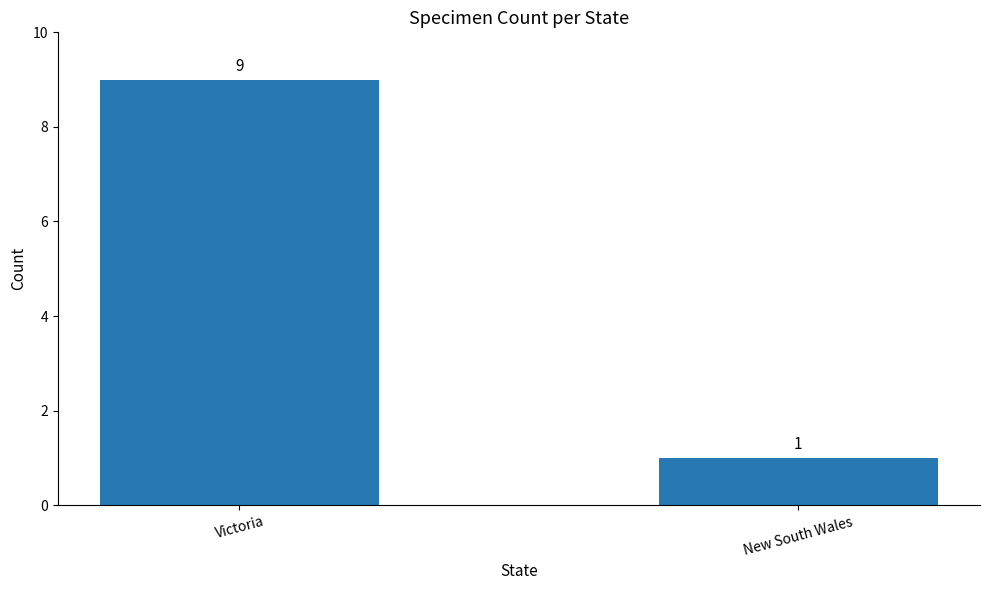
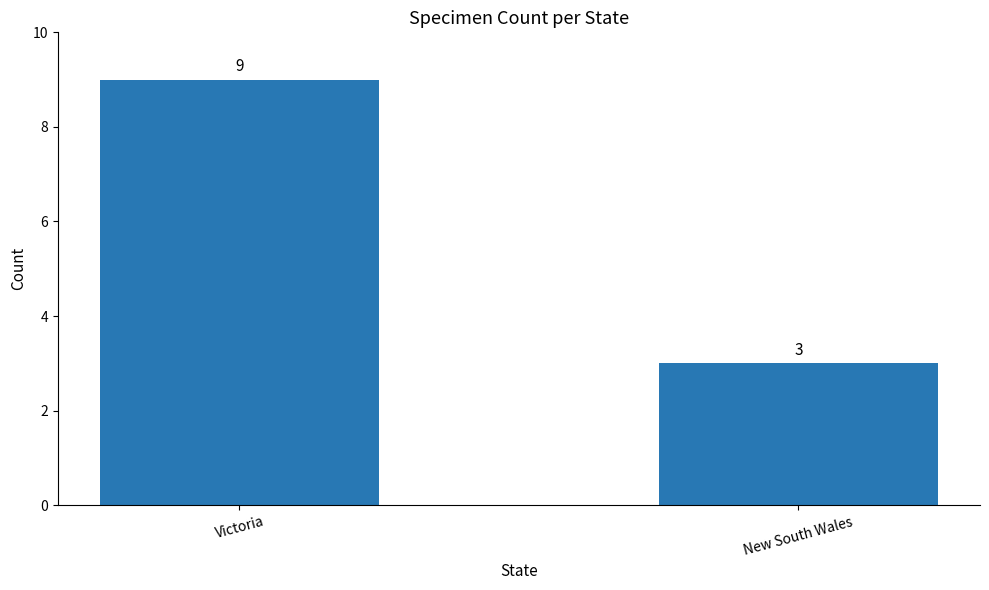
  {
    "Victoria": 9,
-   "New South Wales": 1
+   "New South Wales": 3
  }
